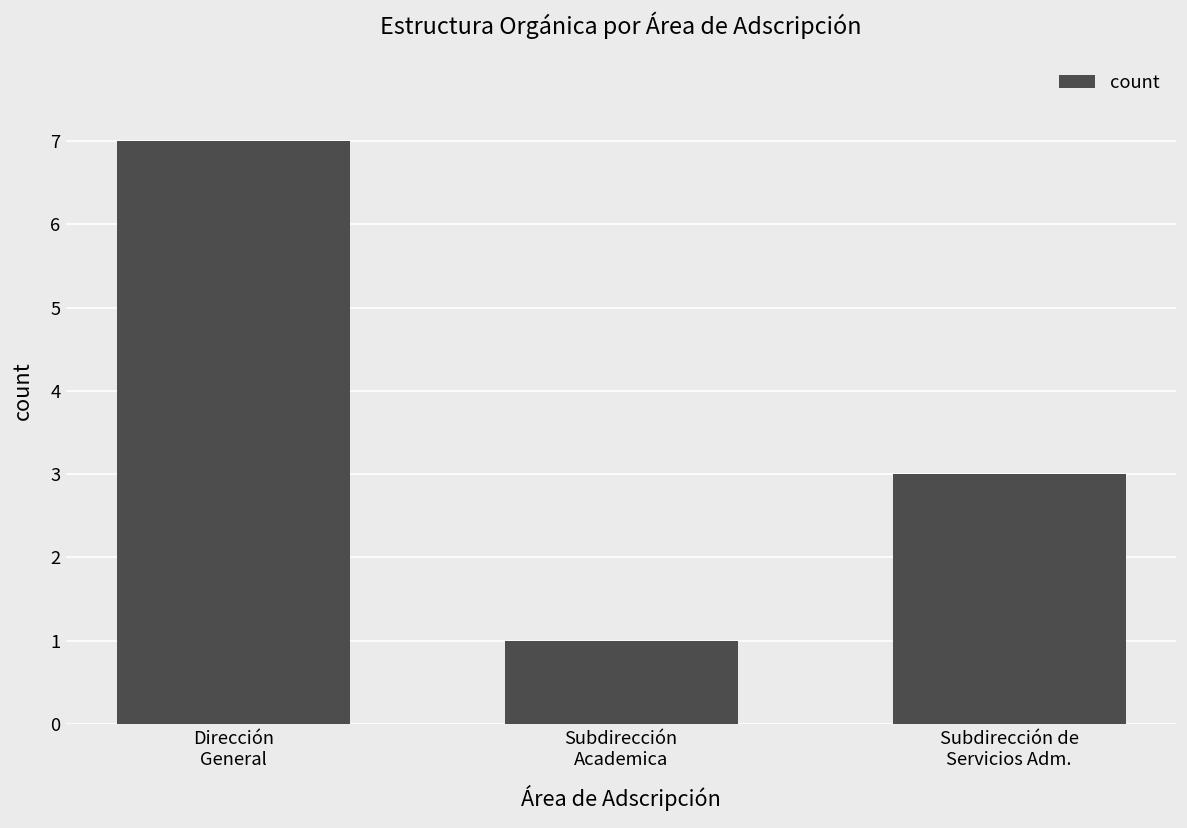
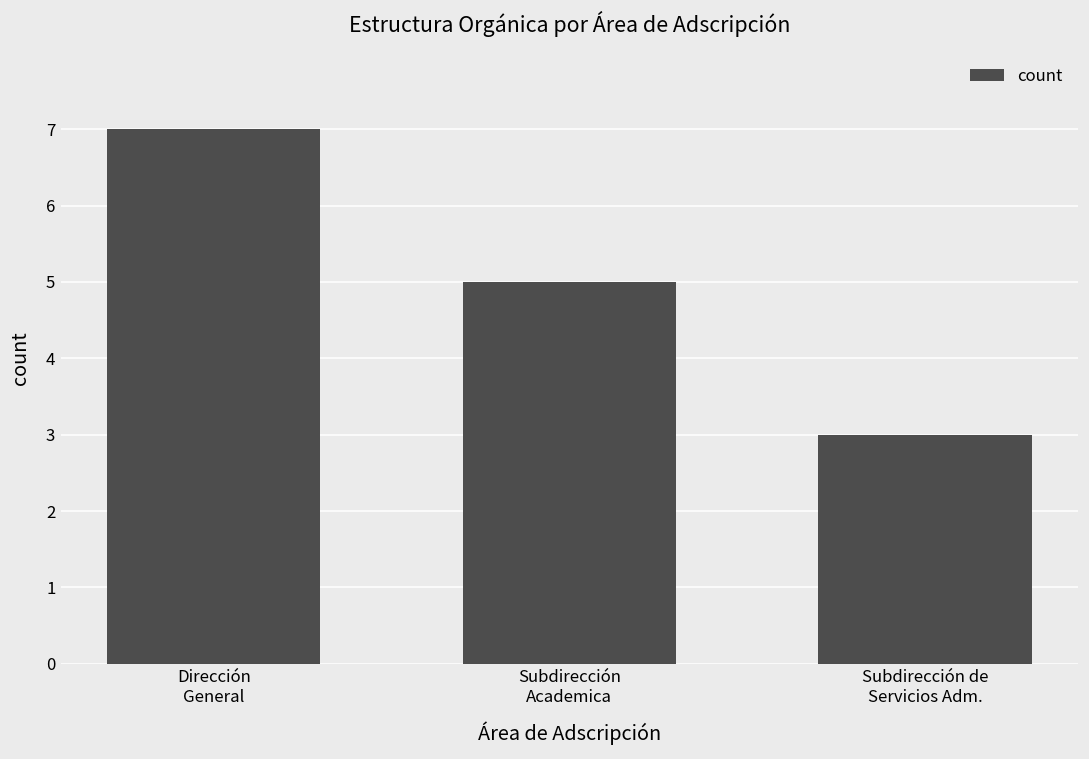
  {
    "Dirección General": 7,
-   "Subdirección Academica": 1,
+   "Subdirección Academica": 5,
    "Subdirección de Servicios Adm.": 3
  }
